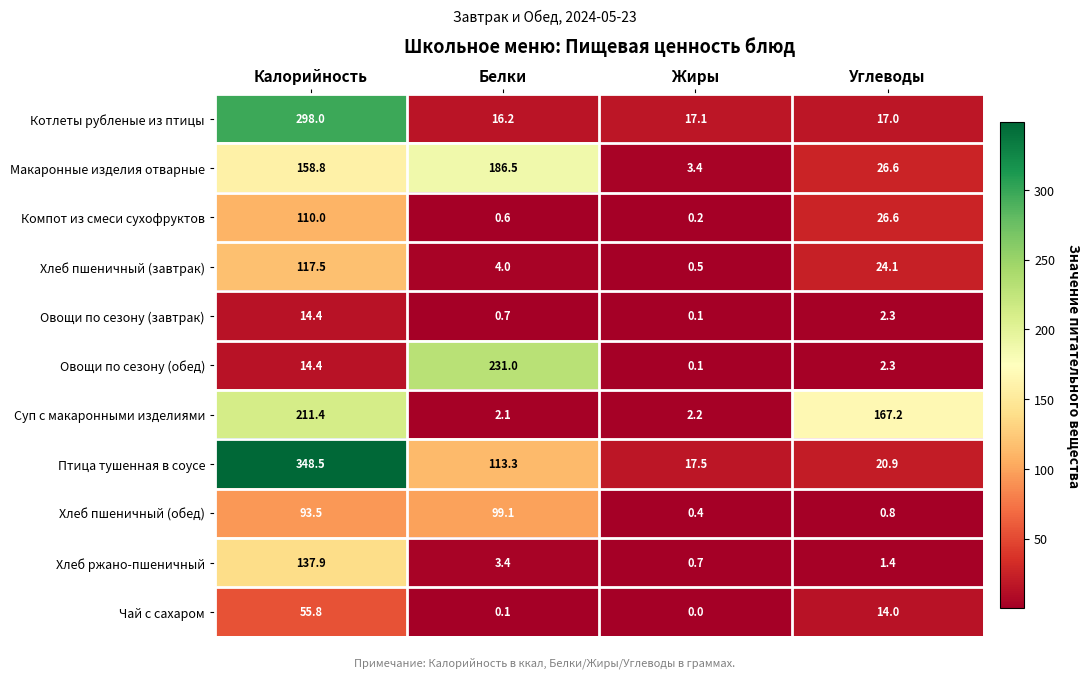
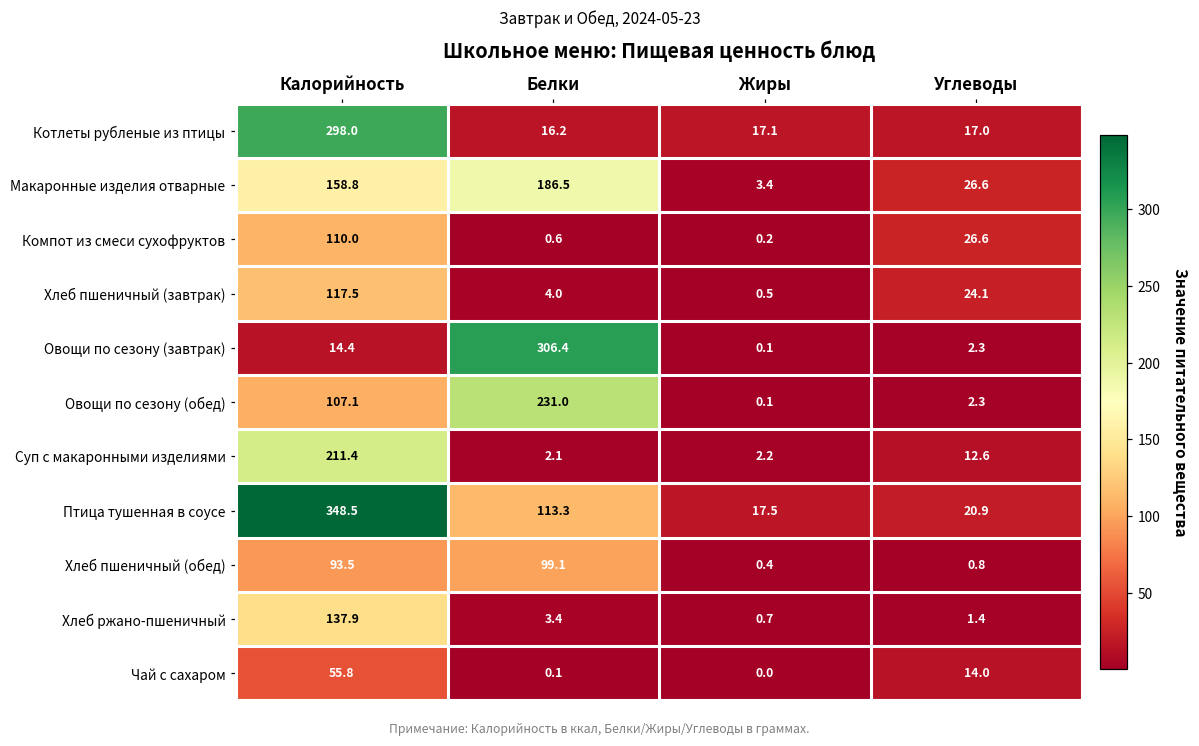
  {
    "Котлеты рубленые из птицы": {
      "Калорийность": 298.0,
      "Белки": 16.2,
      "Жиры": 17.1,
      "Углеводы": 17.0
    },
    "Макаронные изделия отварные": {
      "Калорийность": 158.8,
      "Белки": 186.5,
      "Жиры": 3.4,
      "Углеводы": 26.6
    },
    "Компот из смеси сухофруктов": {
      "Калорийность": 110.0,
      "Белки": 0.6,
      "Жиры": 0.2,
      "Углеводы": 26.6
    },
    "Хлеб пшеничный (завтрак)": {
      "Калорийность": 117.5,
      "Белки": 4.0,
      "Жиры": 0.5,
      "Углеводы": 24.1
    },
    "Овощи по сезону (завтрак)": {
      "Калорийность": 14.4,
-     "Белки": 0.7,
+     "Белки": 306.4,
      "Жиры": 0.1,
      "Углеводы": 2.3
    },
    "Овощи по сезону (обед)": {
-     "Калорийность": 14.4,
+     "Калорийность": 107.1,
      "Белки": 231.0,
      "Жиры": 0.1,
      "Углеводы": 2.3
    },
    "Суп с макаронными изделиями": {
      "Калорийность": 211.4,
      "Белки": 2.1,
      "Жиры": 2.2,
-     "Углеводы": 167.2
+     "Углеводы": 12.6
    },
    "Птица тушенная в соусе": {
      "Калорийность": 348.5,
      "Белки": 113.3,
      "Жиры": 17.5,
      "Углеводы": 20.9
    },
    "Хлеб пшеничный (обед)": {
      "Калорийность": 93.5,
      "Белки": 99.1,
      "Жиры": 0.4,
      "Углеводы": 0.8
    },
    "Хлеб ржано-пшеничный": {
      "Калорийность": 137.9,
      "Белки": 3.4,
      "Жиры": 0.7,
      "Углеводы": 1.4
    },
    "Чай с сахаром": {
      "Калорийность": 55.8,
      "Белки": 0.1,
      "Жиры": 0.0,
      "Углеводы": 14.0
    }
  }
